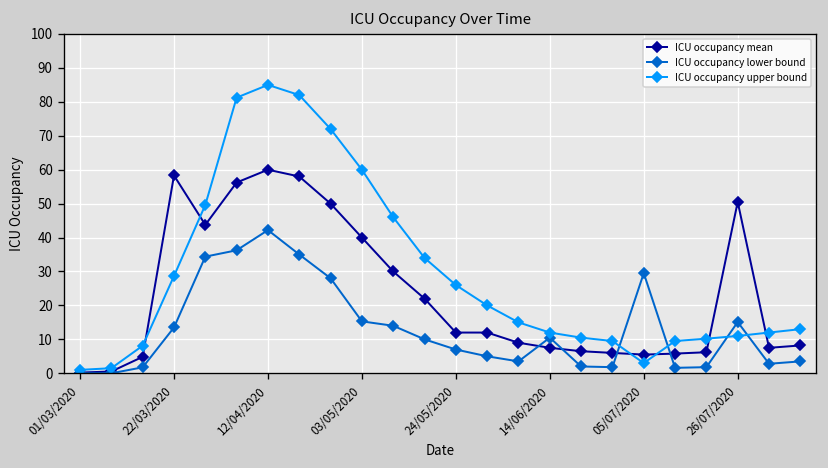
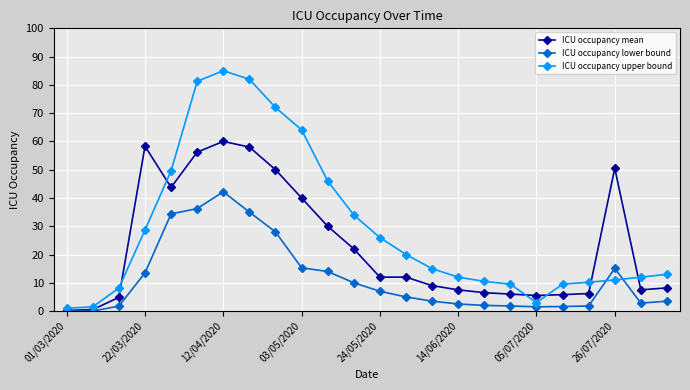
  {
    "ICU occupancy mean": {
      "22/03/2020": 58,
      "12/04/2020": 60,
      "03/05/2020": 40,
      "24/05/2020": 12,
      "14/06/2020": 8,
      "05/07/2020": 6,
      "26/07/2020": 51
    },
    "ICU occupancy lower bound": {
      "22/03/2020": 14,
      "12/04/2020": 42,
      "03/05/2020": 15,
      "24/05/2020": 7,
-     "14/06/2020": 11,
-     "05/07/2020": 30,
+     "14/06/2020": 3,
+     "05/07/2020": 2,
      "26/07/2020": 15
    },
    "ICU occupancy upper bound": {
      "22/03/2020": 29,
      "12/04/2020": 85,
-     "03/05/2020": 60,
+     "03/05/2020": 64,
      "24/05/2020": 26,
      "14/06/2020": 12,
      "05/07/2020": 3,
      "26/07/2020": 11
    }
  }
